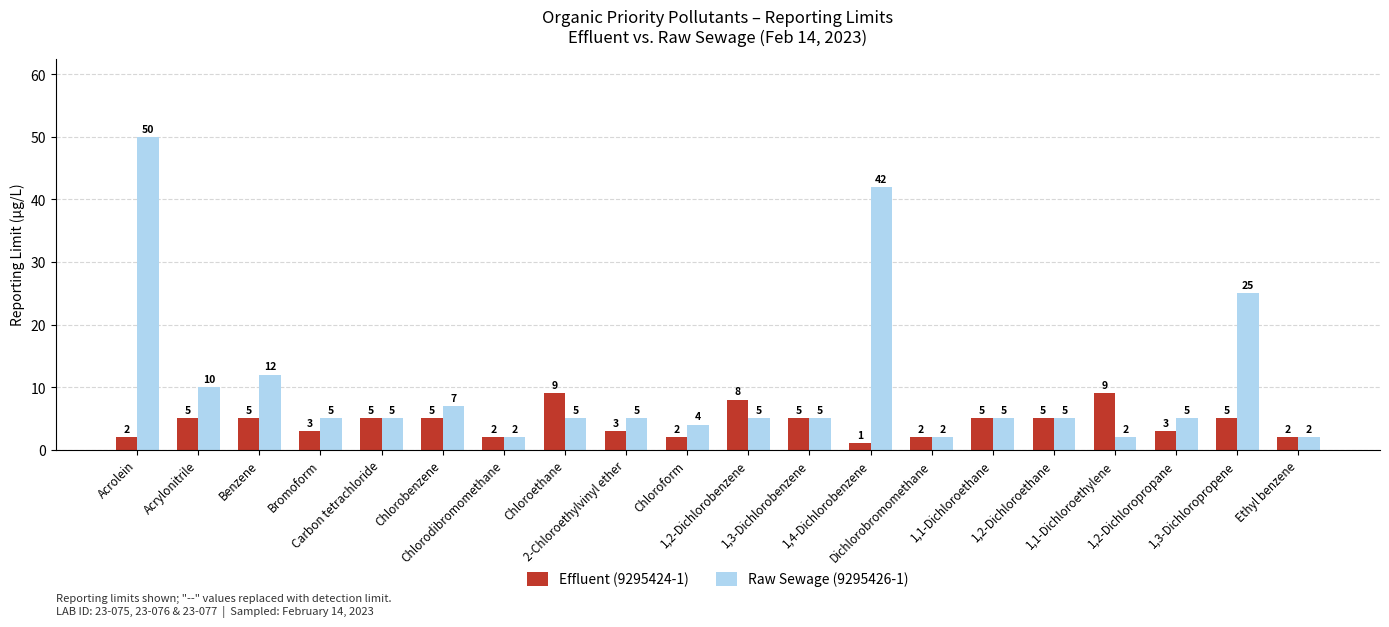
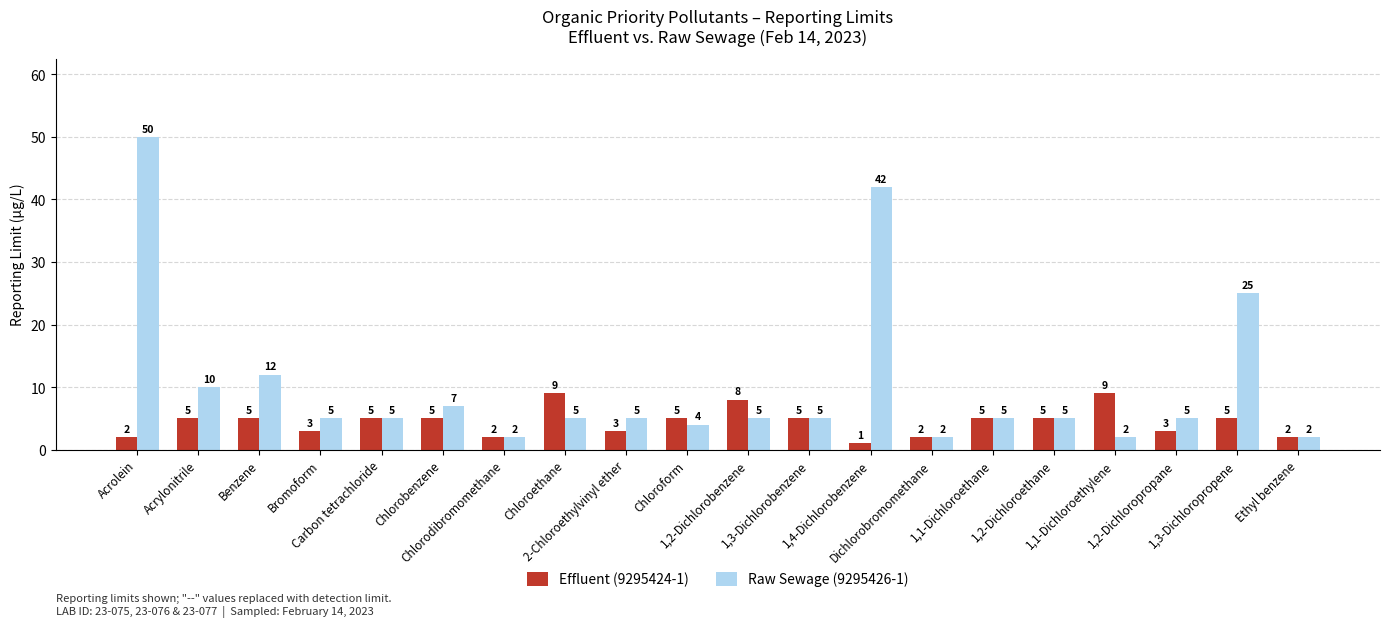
  {
    "Effluent (9295424-1)": {
      "Acrolein": 2,
      "Acrylonitrile": 5,
      "Benzene": 5,
      "Bromoform": 3,
      "Carbon tetrachloride": 5,
      "Chlorobenzene": 5,
      "Chlorodibromomethane": 2,
      "Chloroethane": 9,
      "2-Chloroethylvinyl ether": 3,
-     "Chloroform": 2,
+     "Chloroform": 5,
      "1,2-Dichlorobenzene": 8,
      "1,3-Dichlorobenzene": 5,
      "1,4-Dichlorobenzene": 1,
      "Dichlorobromomethane": 2,
      "1,1-Dichloroethane": 5,
      "1,2-Dichloroethane": 5,
      "1,1-Dichloroethylene": 9,
      "1,2-Dichloropropane": 3,
      "1,3-Dichloropropene": 5,
      "Ethyl benzene": 2
    },
    "Raw Sewage (9295426-1)": {
      "Acrolein": 50,
      "Acrylonitrile": 10,
      "Benzene": 12,
      "Bromoform": 5,
      "Carbon tetrachloride": 5,
      "Chlorobenzene": 7,
      "Chlorodibromomethane": 2,
      "Chloroethane": 5,
      "2-Chloroethylvinyl ether": 5,
      "Chloroform": 4,
      "1,2-Dichlorobenzene": 5,
      "1,3-Dichlorobenzene": 5,
      "1,4-Dichlorobenzene": 42,
      "Dichlorobromomethane": 2,
      "1,1-Dichloroethane": 5,
      "1,2-Dichloroethane": 5,
      "1,1-Dichloroethylene": 2,
      "1,2-Dichloropropane": 5,
      "1,3-Dichloropropene": 25,
      "Ethyl benzene": 2
    }
  }
